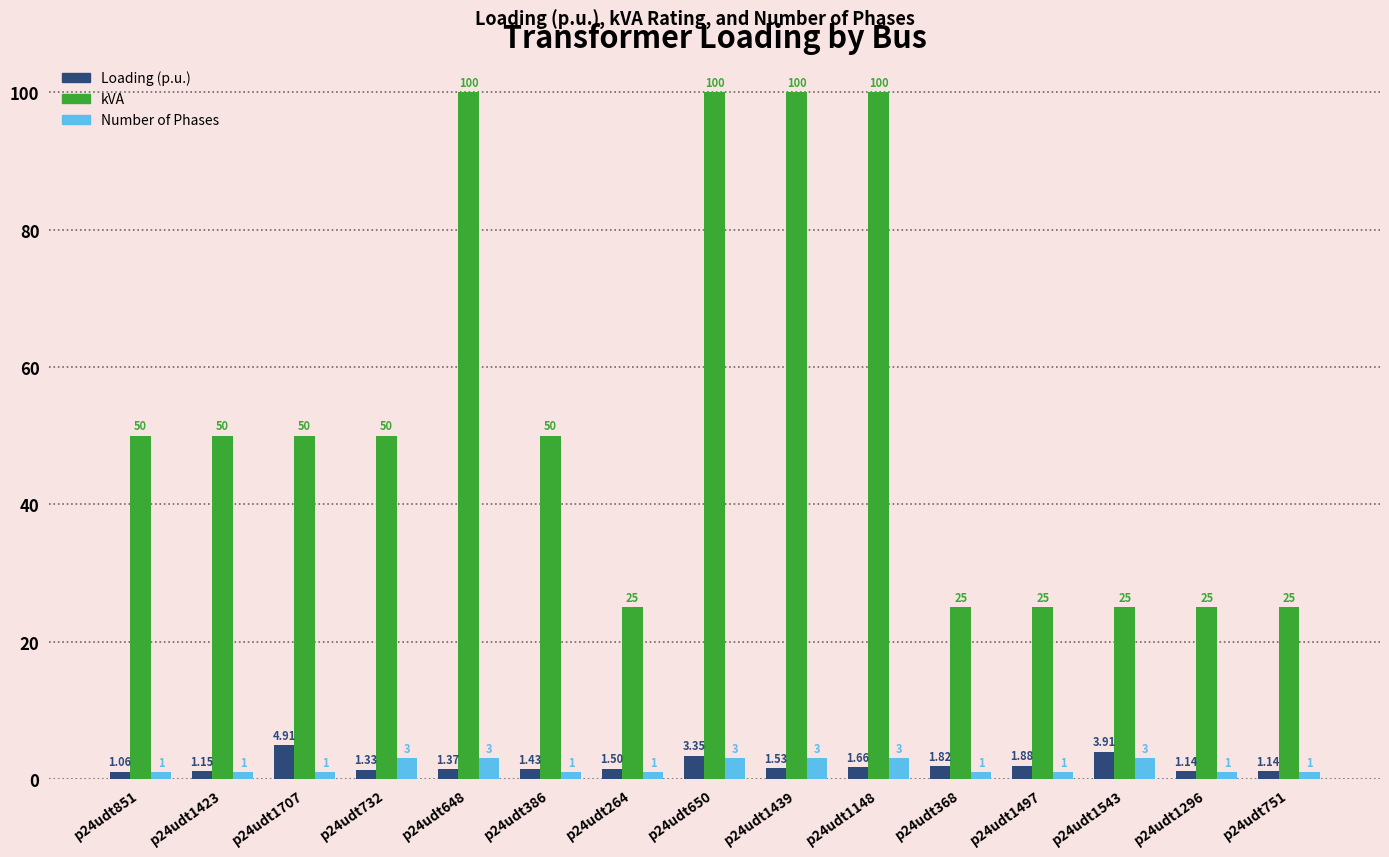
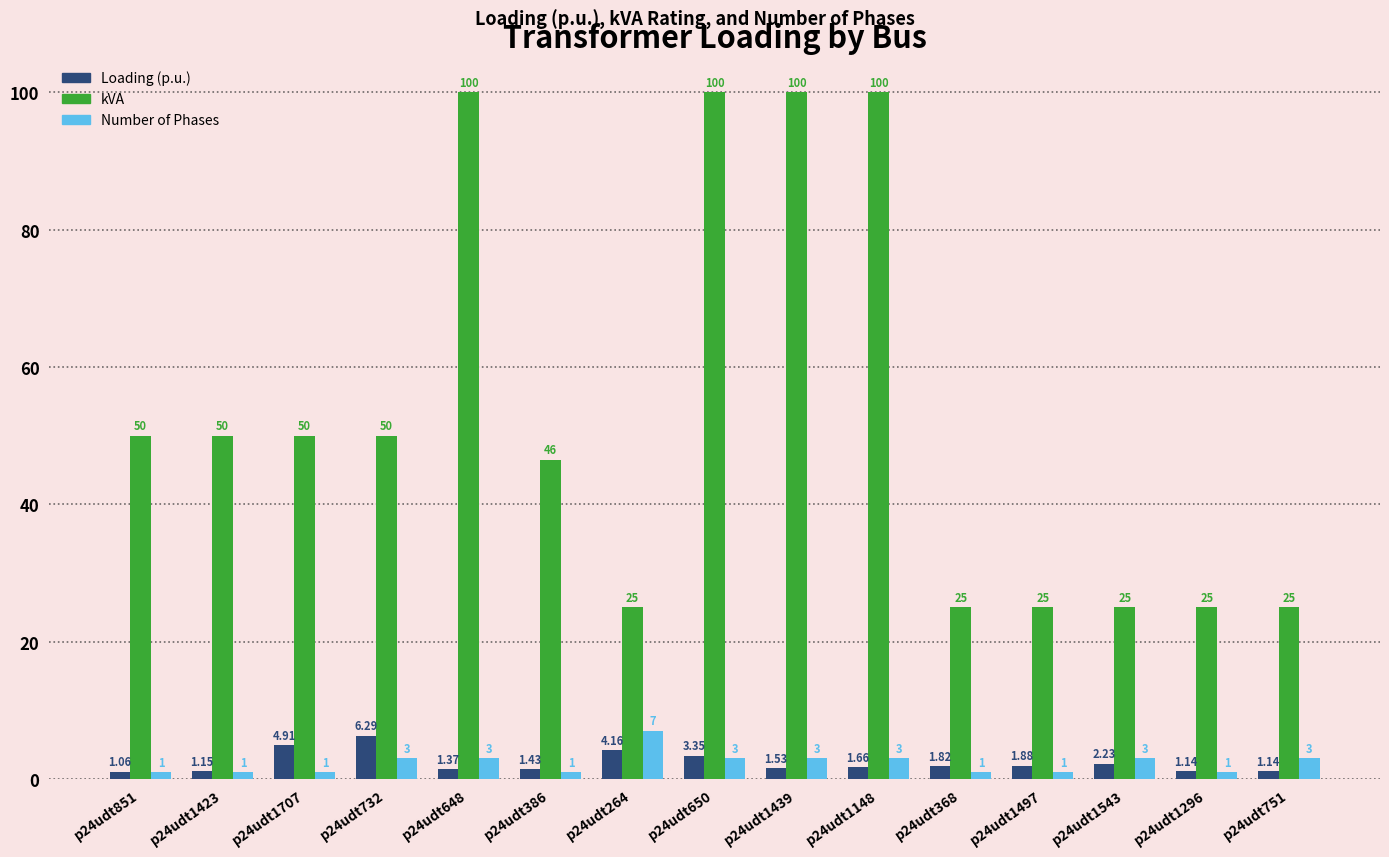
  {
    "Loading (p.u.)": {
      "p24udt851": 1.06,
      "p24udt1423": 1.15,
      "p24udt1707": 4.91,
-     "p24udt732": 1.33,
+     "p24udt732": 6.29,
      "p24udt648": 1.37,
      "p24udt386": 1.43,
-     "p24udt264": 1.50,
+     "p24udt264": 4.16,
      "p24udt650": 3.35,
      "p24udt1439": 1.53,
      "p24udt1148": 1.66,
      "p24udt368": 1.82,
      "p24udt1497": 1.88,
-     "p24udt1543": 3.91,
+     "p24udt1543": 2.23,
      "p24udt1296": 1.14,
      "p24udt751": 1.14
    },
    "kVA": {
      "p24udt851": 50,
      "p24udt1423": 50,
      "p24udt1707": 50,
      "p24udt732": 50,
      "p24udt648": 100,
-     "p24udt386": 50,
+     "p24udt386": 46,
      "p24udt264": 25,
      "p24udt650": 100,
      "p24udt1439": 100,
      "p24udt1148": 100,
      "p24udt368": 25,
      "p24udt1497": 25,
      "p24udt1543": 25,
      "p24udt1296": 25,
      "p24udt751": 25
    },
    "Number of Phases": {
      "p24udt851": 1,
      "p24udt1423": 1,
      "p24udt1707": 1,
      "p24udt732": 3,
      "p24udt648": 3,
      "p24udt386": 1,
-     "p24udt264": 1,
+     "p24udt264": 7,
      "p24udt650": 3,
      "p24udt1439": 3,
      "p24udt1148": 3,
      "p24udt368": 1,
      "p24udt1497": 1,
      "p24udt1543": 3,
      "p24udt1296": 1,
-     "p24udt751": 1
+     "p24udt751": 3
    }
  }
